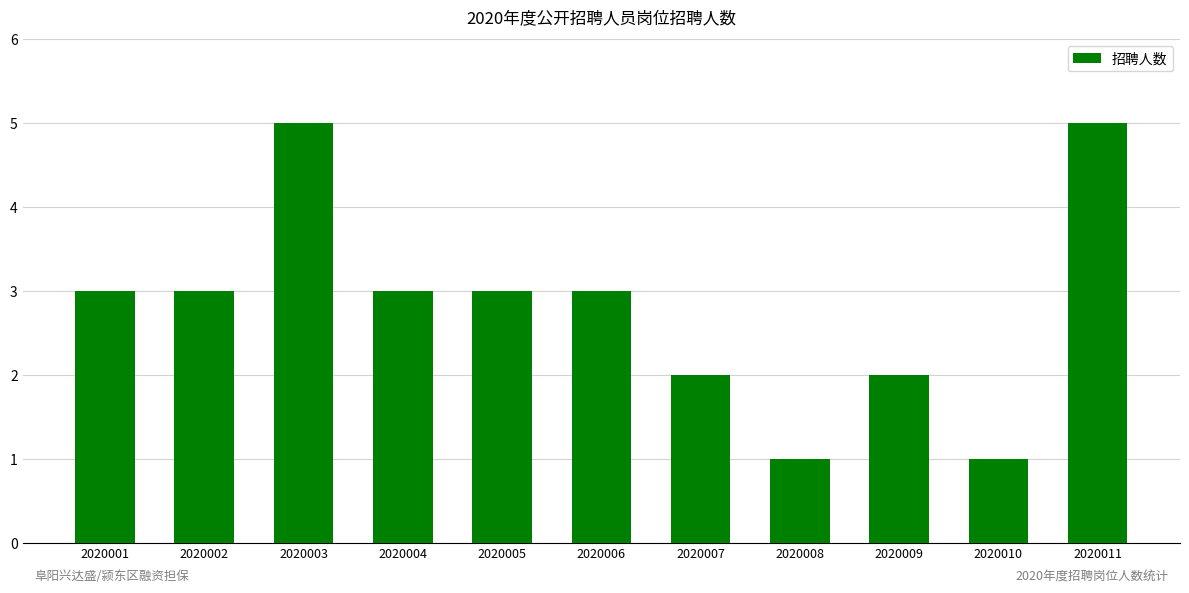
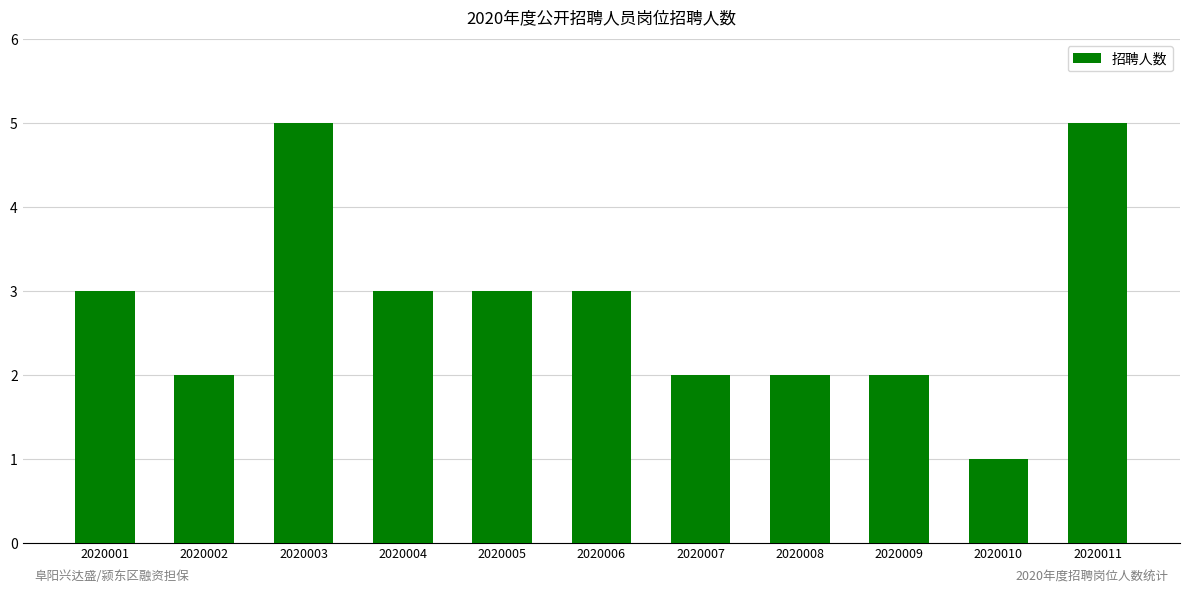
  {
    "2020001": 3,
-   "2020002": 3,
+   "2020002": 2,
    "2020003": 5,
    "2020004": 3,
    "2020005": 3,
    "2020006": 3,
    "2020007": 2,
-   "2020008": 1,
+   "2020008": 2,
    "2020009": 2,
    "2020010": 1,
    "2020011": 5
  }
